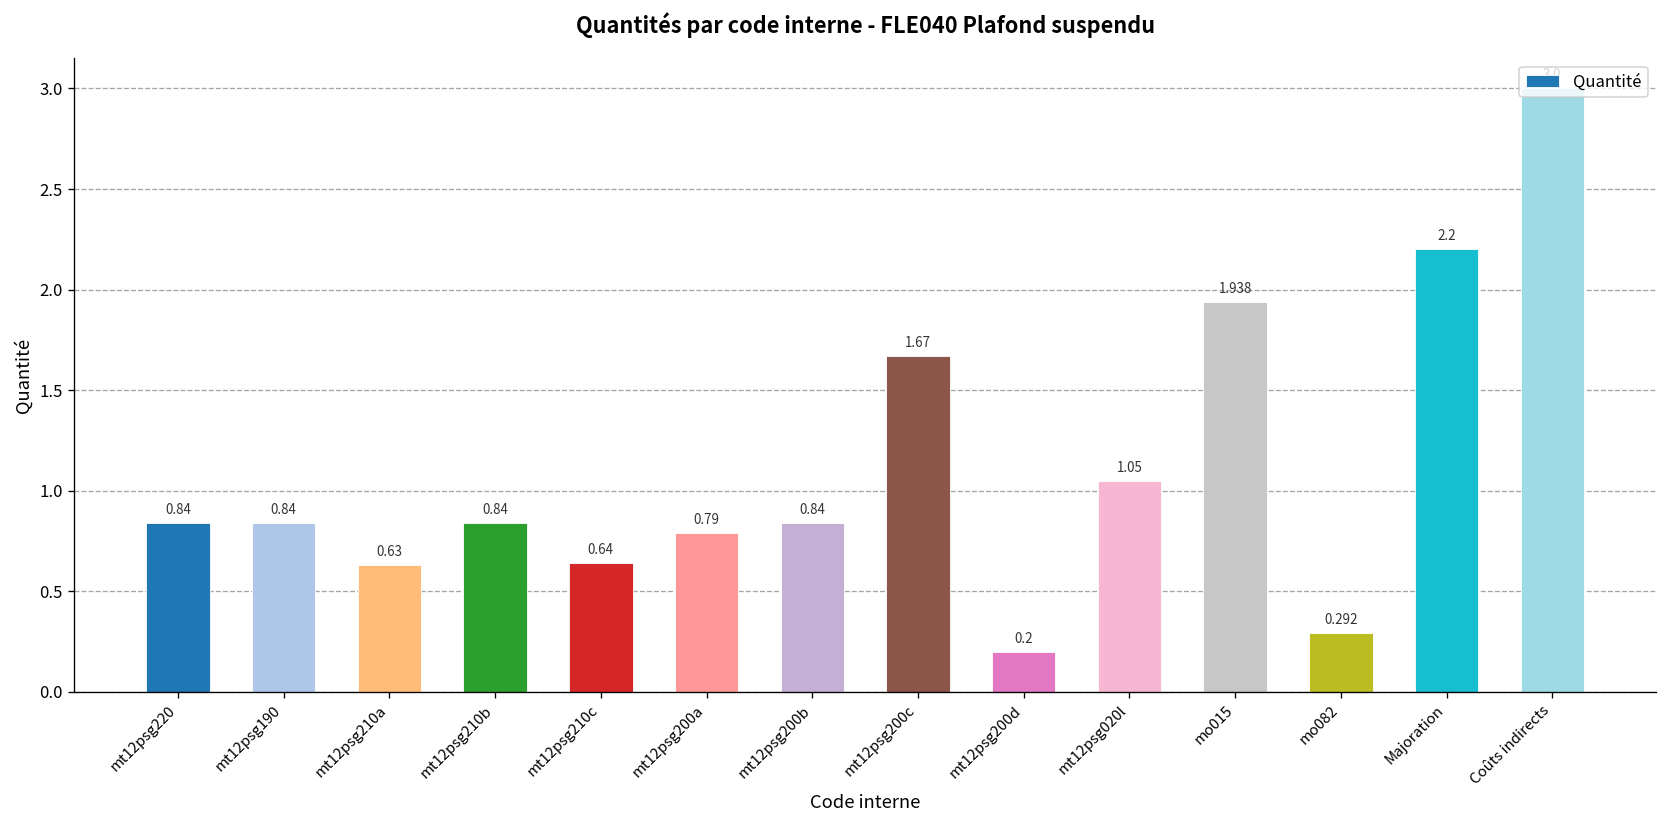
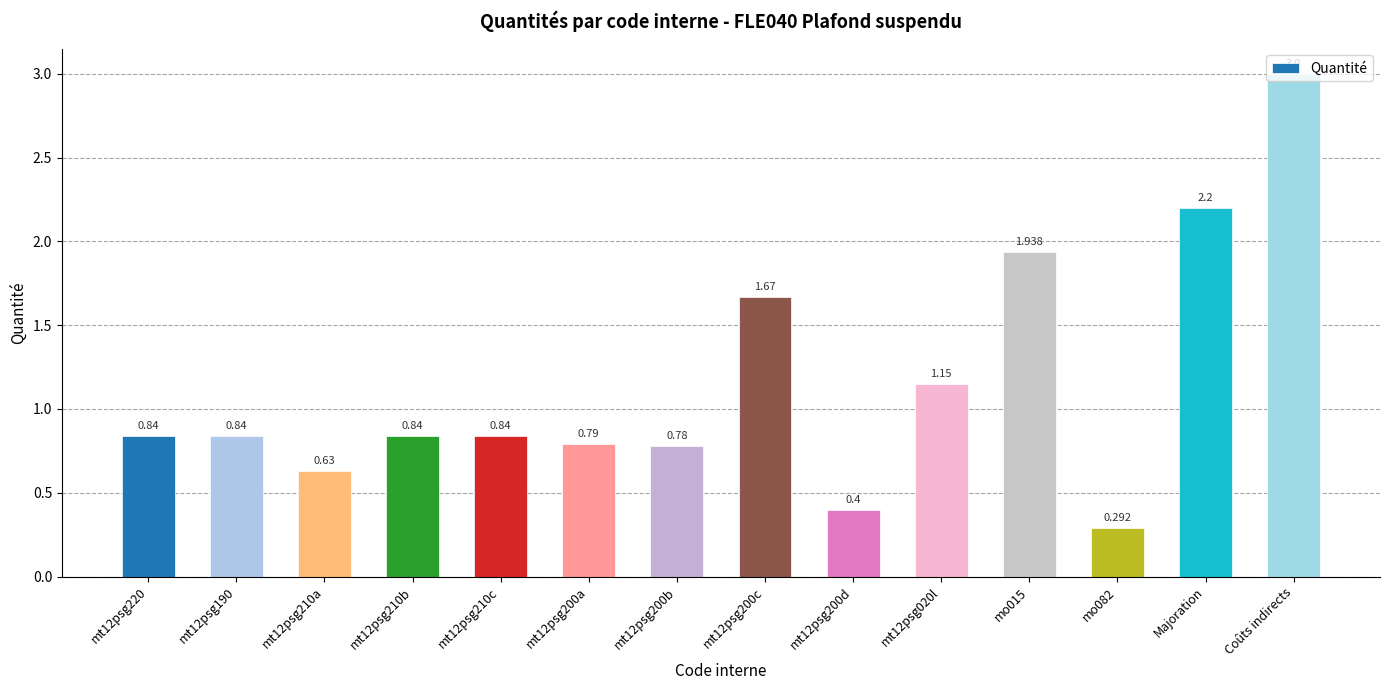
  {
    "mt12psg220": 0.84,
    "mt12psg190": 0.84,
    "mt12psg210a": 0.63,
    "mt12psg210b": 0.84,
-   "mt12psg210c": 0.64,
+   "mt12psg210c": 0.84,
    "mt12psg200a": 0.79,
-   "mt12psg200b": 0.84,
+   "mt12psg200b": 0.78,
    "mt12psg200c": 1.67,
-   "mt12psg200d": 0.2,
-   "mt12psg020l": 1.05,
+   "mt12psg200d": 0.4,
+   "mt12psg020l": 1.15,
    "mo015": 1.938,
    "mo082": 0.292,
    "Majoration": 2.2
  }
